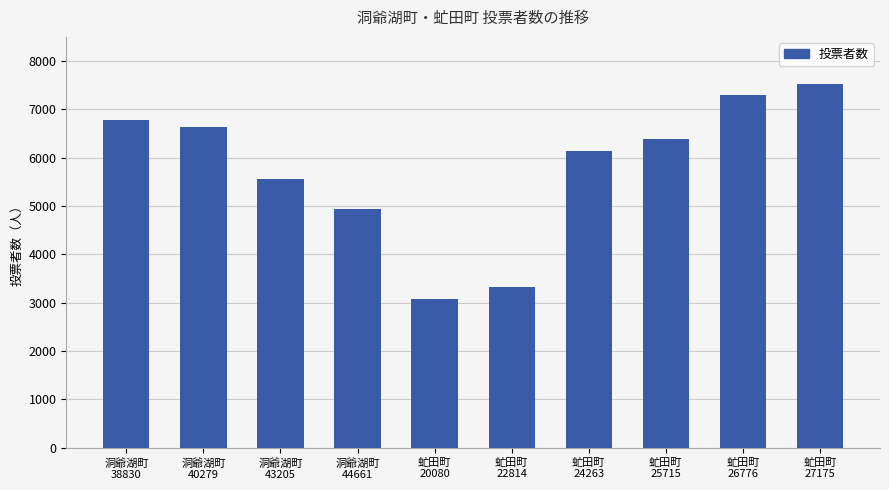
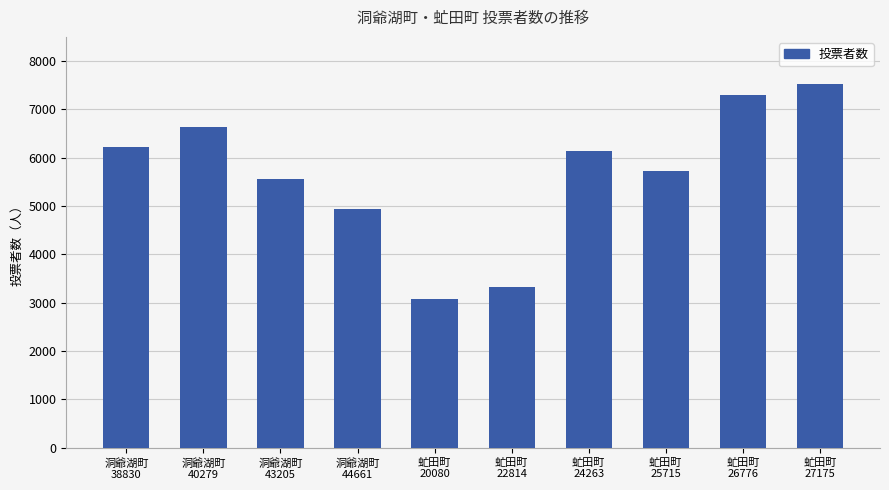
  {
-   "洞爺湖町 38830": 6800,
+   "洞爺湖町 38830": 6200,
    "洞爺湖町 40279": 6600,
    "洞爺湖町 43205": 5600,
    "洞爺湖町 44661": 4900,
    "虻田町 20080": 3100,
    "虻田町 22814": 3300,
    "虻田町 24263": 6100,
-   "虻田町 25715": 6400,
+   "虻田町 25715": 5700,
    "虻田町 26776": 7300,
    "虻田町 27175": 7500
  }
